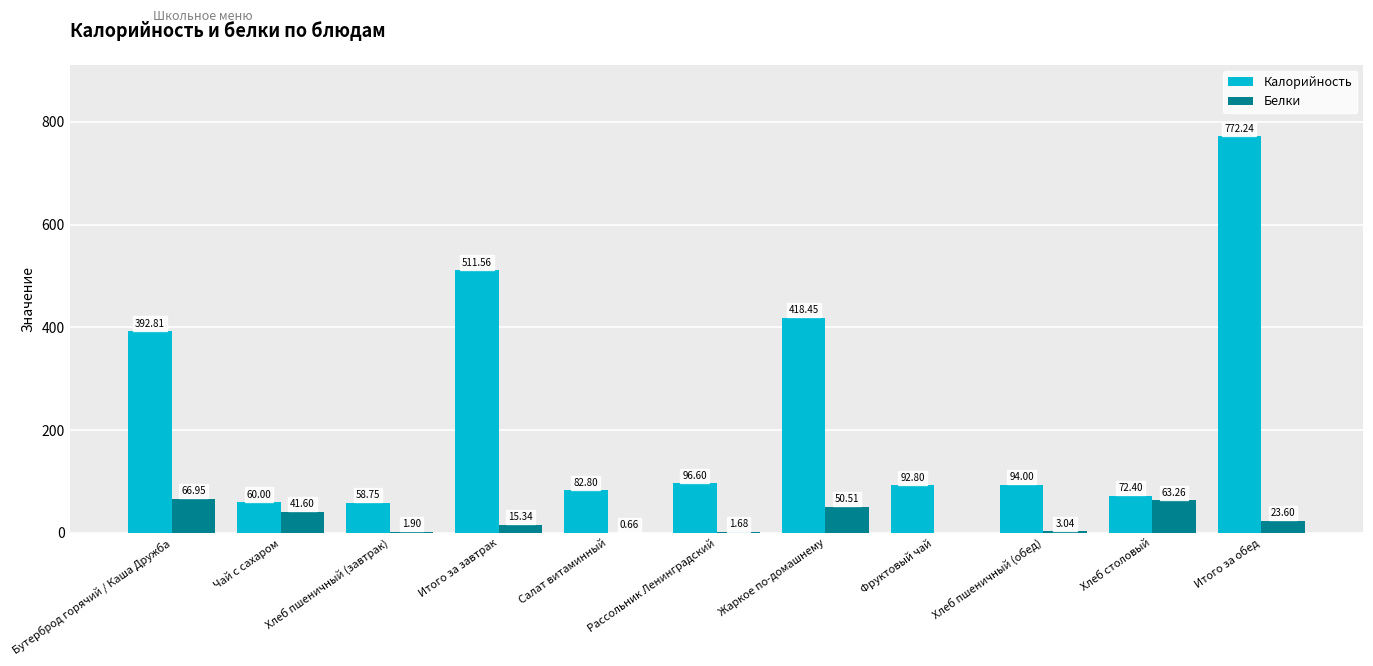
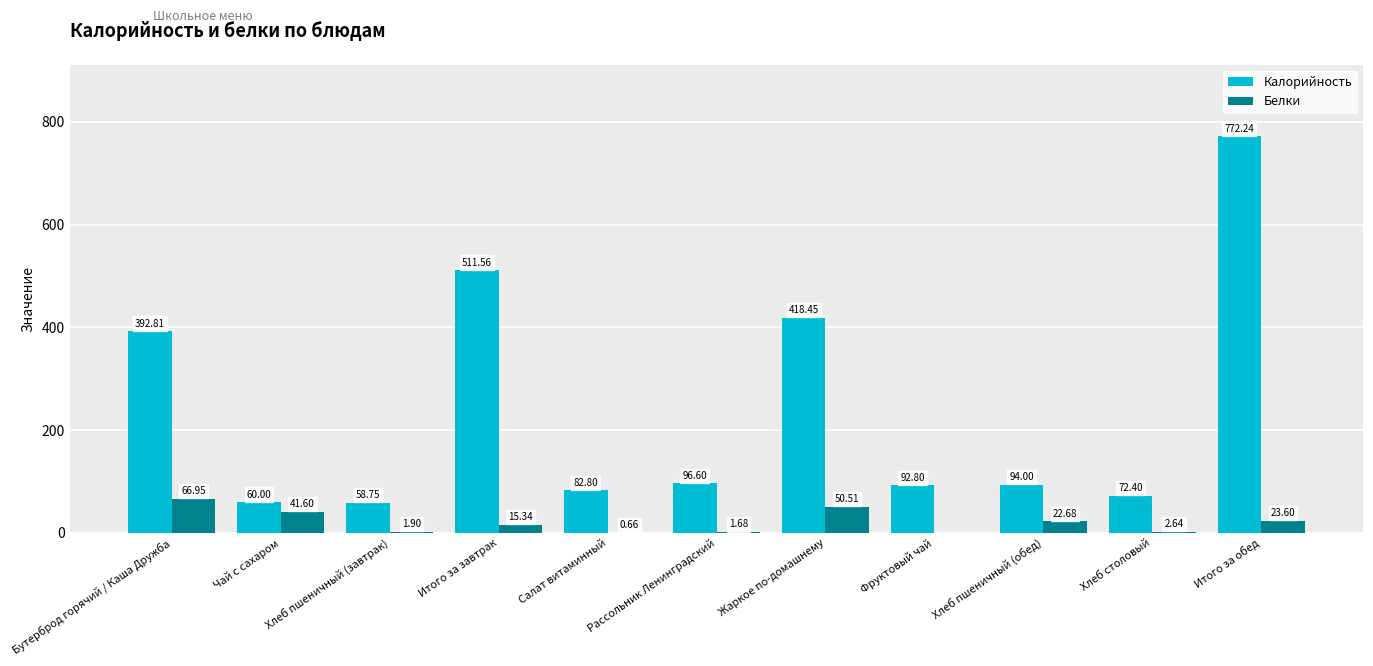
  {
    "Белки": {
-     "Хлеб пшеничный (обед)": 3.04,
-     "Хлеб столовый": 63.26
+     "Хлеб пшеничный (обед)": 22.68,
+     "Хлеб столовый": 2.64
    }
  }
